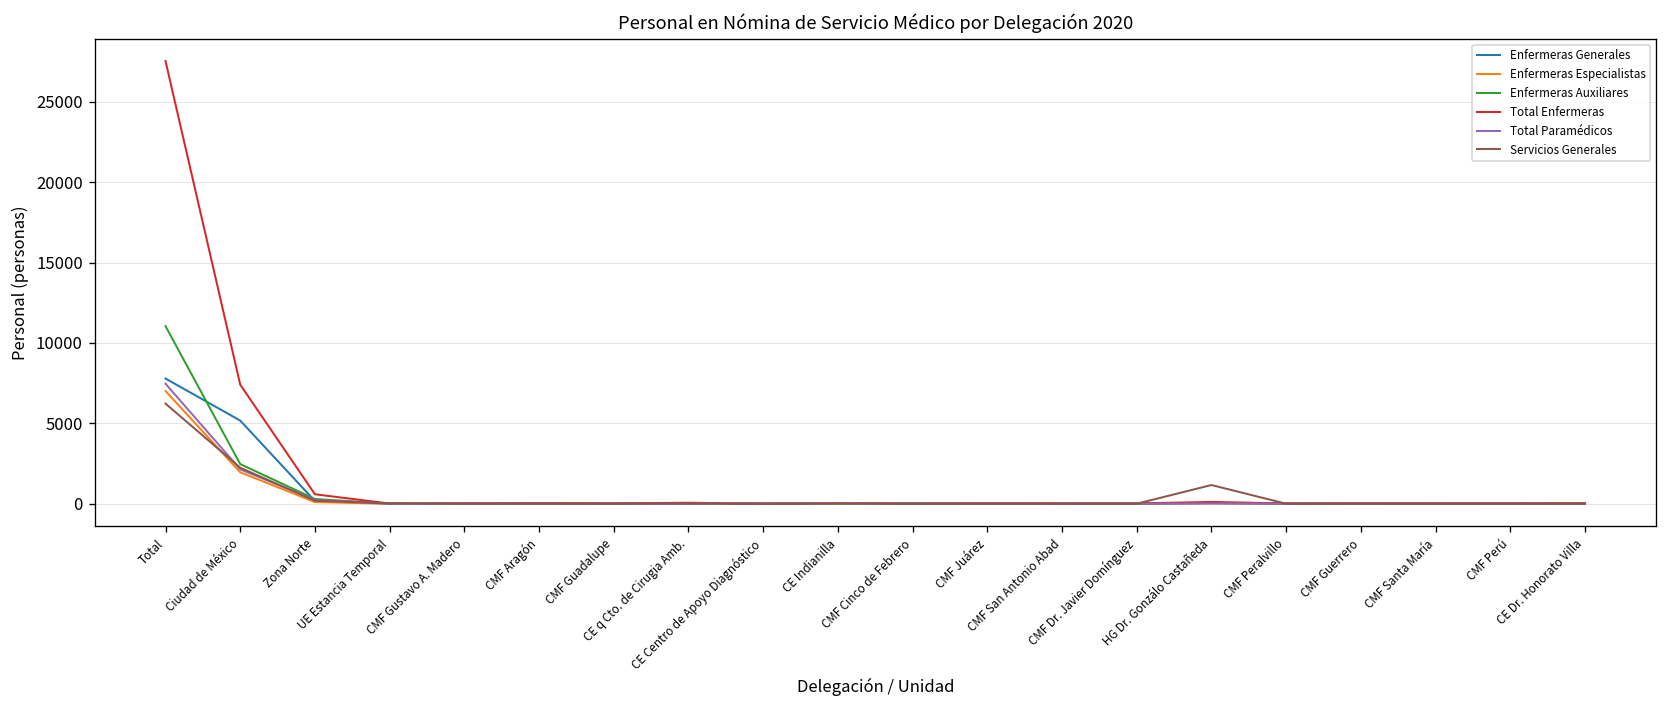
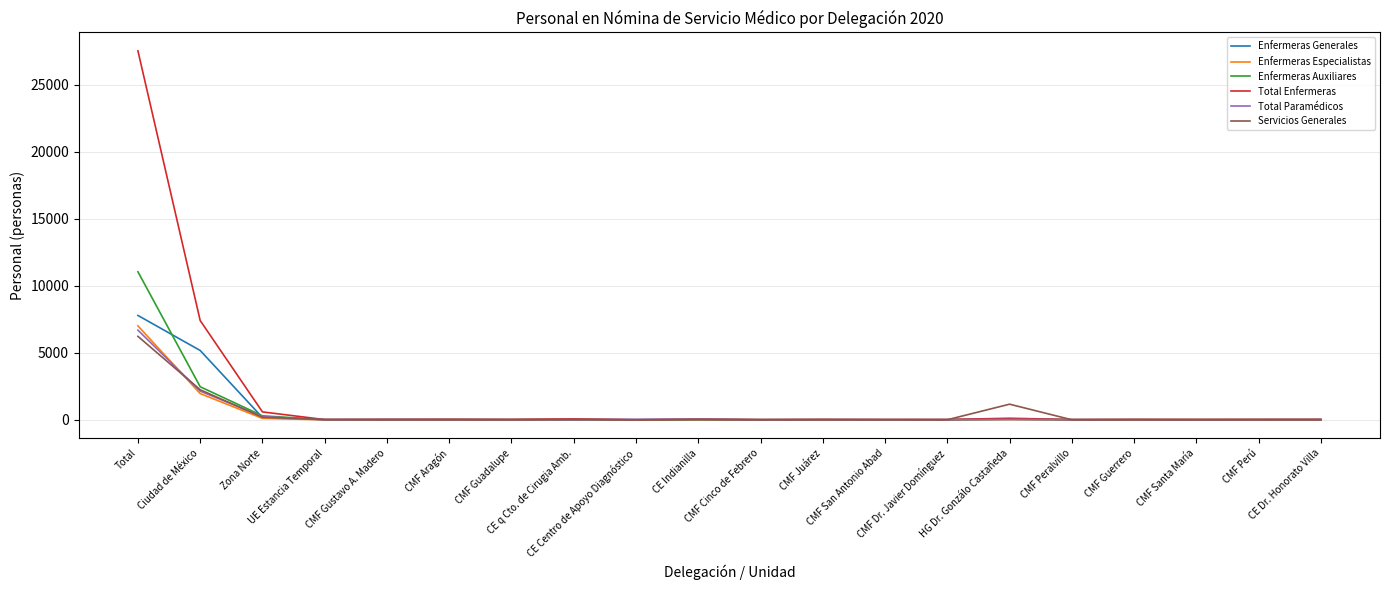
  {
    "Enfermeras Generales": {
      "Total": 7800,
      "Ciudad de México": 5200
    },
    "Enfermeras Especialistas": {
      "Total": 7000
    },
    "Enfermeras Auxiliares": {
      "Total": 11000,
      "Ciudad de México": 2500
    },
    "Total Enfermeras": {
      "Total": 27500,
      "Ciudad de México": 7400,
      "Zona Norte": 600
    },
    "Total Paramédicos": {
-     "Total": 7500
+     "Total": 6700
    },
    "Servicios Generales": {
      "Total": 6200,
      "HG Dr. Gonzálo Castañeda": 1200
    }
  }
